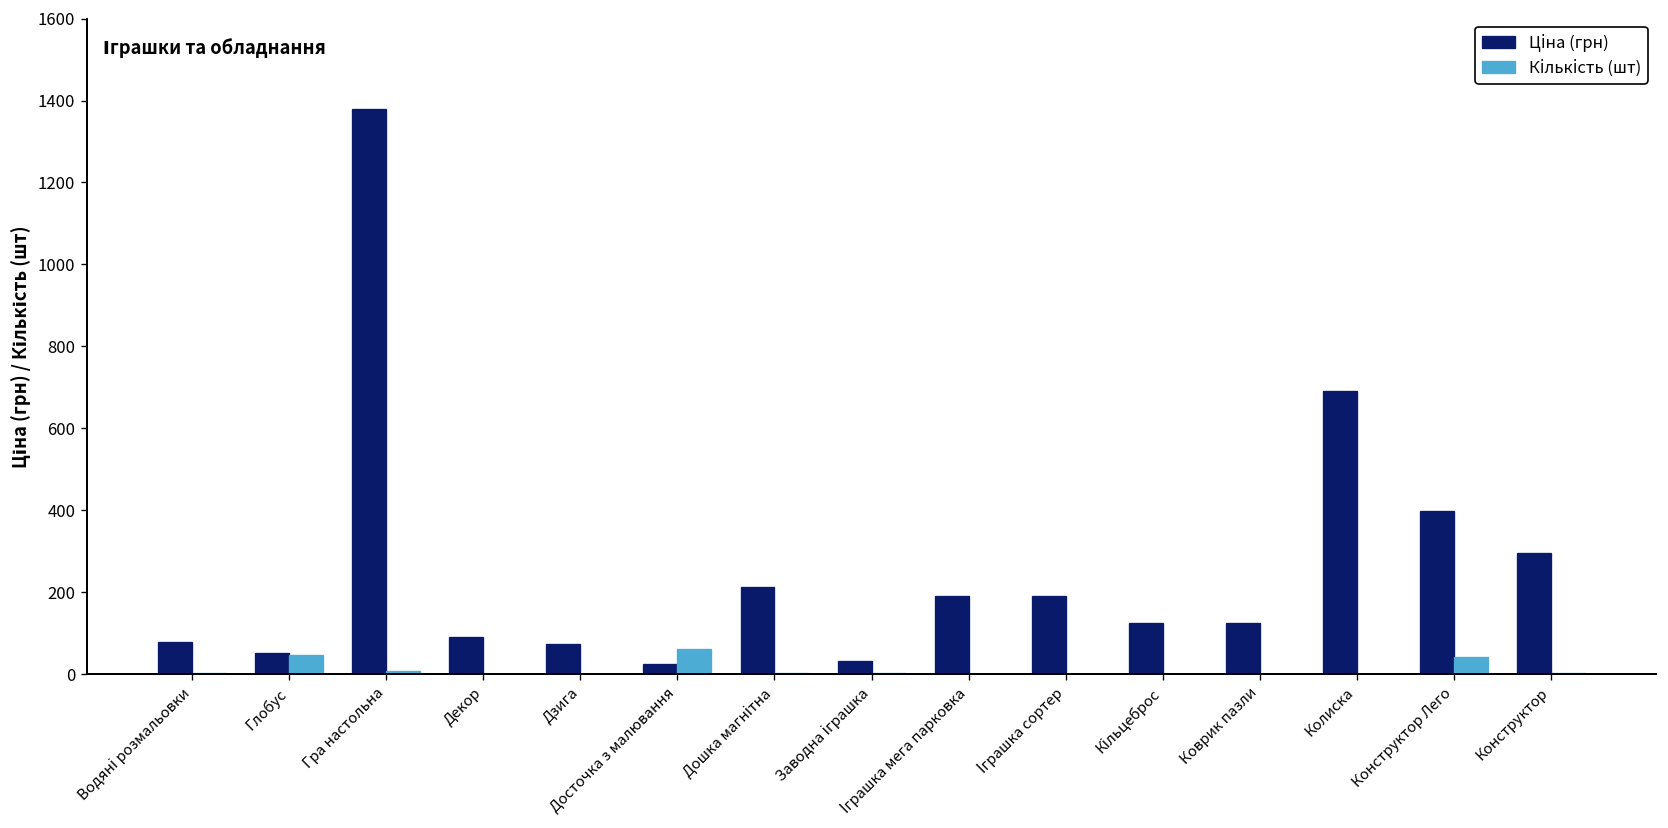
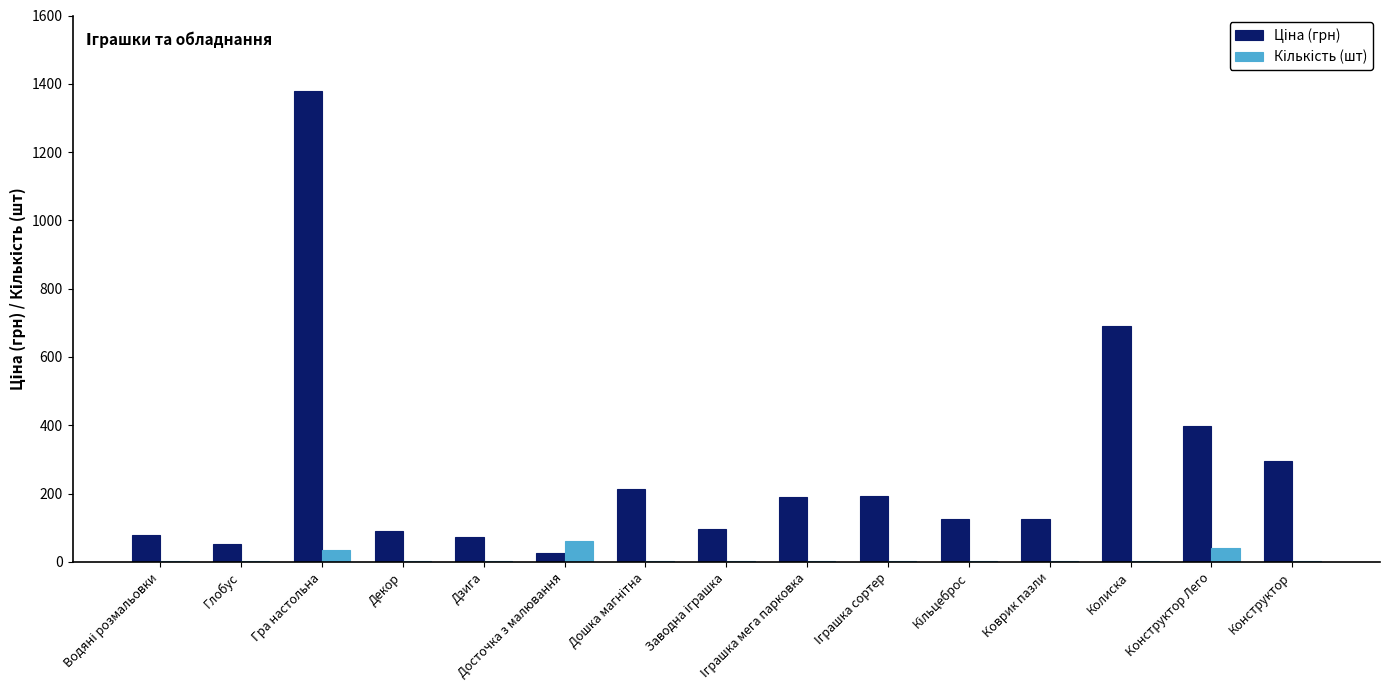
  {
    "Ціна (грн)": {
      "Водяні розмальовки": 80,
      "Глобус": 50,
      "Гра настольна": 1380,
      "Декор": 90,
      "Дзига": 70,
      "Досточка з малювання": 30,
      "Дошка магнітна": 210,
-     "Заводна іграшка": 30,
+     "Заводна іграшка": 100,
      "Іграшка мега парковка": 190,
      "Іграшка сортер": 190,
      "Кільцеброс": 130,
      "Коврик пазли": 130,
      "Колиска": 690,
      "Конструктор Лего": 400,
      "Конструктор": 300
    },
    "Кількість (шт)": {
-     "Глобус": 50,
-     "Гра настольна": 10,
+     "Глобус": 0,
+     "Гра настольна": 30,
      "Досточка з малювання": 60,
      "Конструктор Лего": 40
    }
  }
